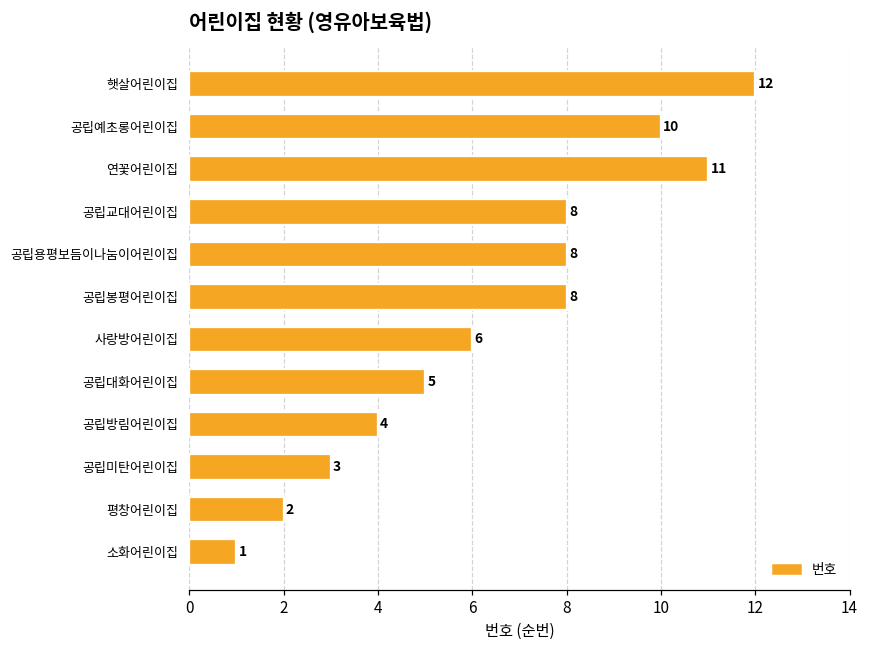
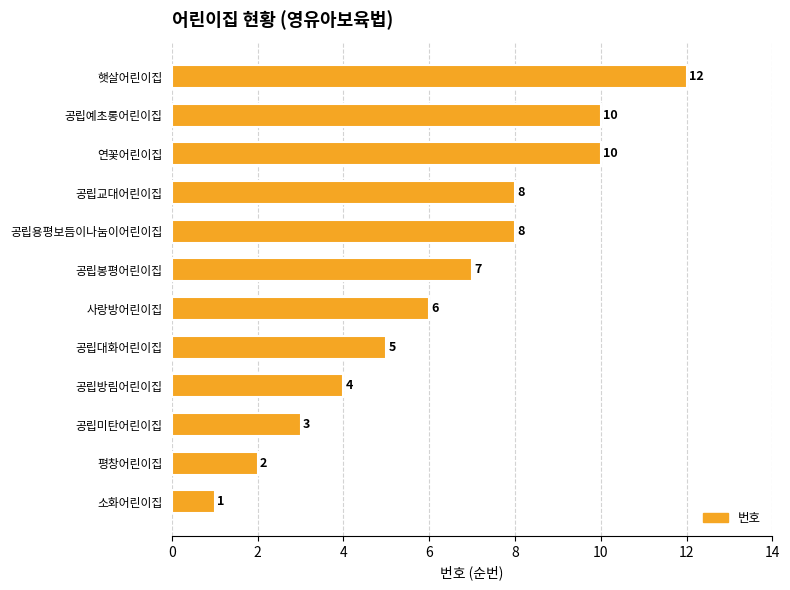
  {
    "햇살어린이집": 12,
    "공립예초롱어린이집": 10,
-   "연꽃어린이집": 11,
+   "연꽃어린이집": 10,
    "공립교대어린이집": 8,
    "공립용평보듬이나눔이어린이집": 8,
-   "공립봉평어린이집": 8,
+   "공립봉평어린이집": 7,
    "사랑방어린이집": 6,
    "공립대화어린이집": 5,
    "공립방림어린이집": 4,
    "공립미탄어린이집": 3,
    "평창어린이집": 2,
    "소화어린이집": 1
  }
